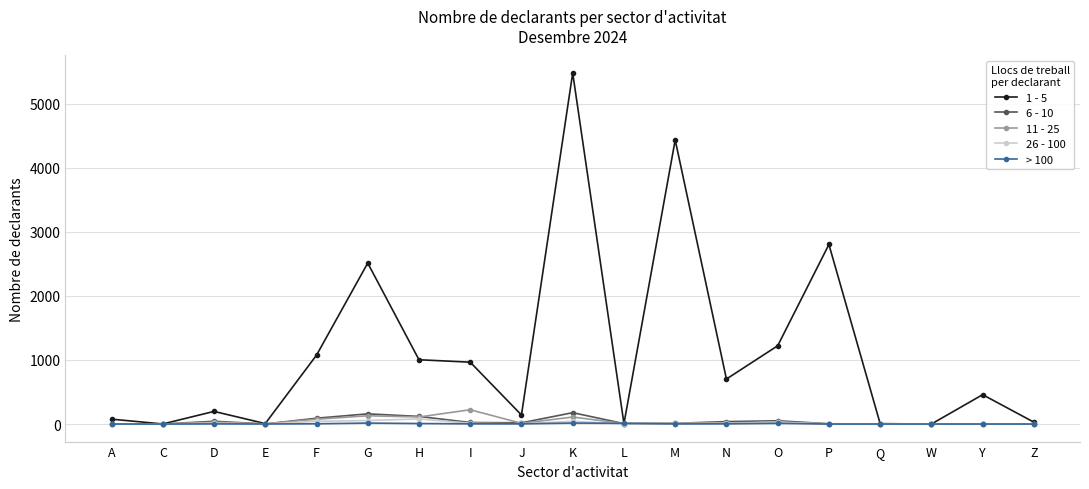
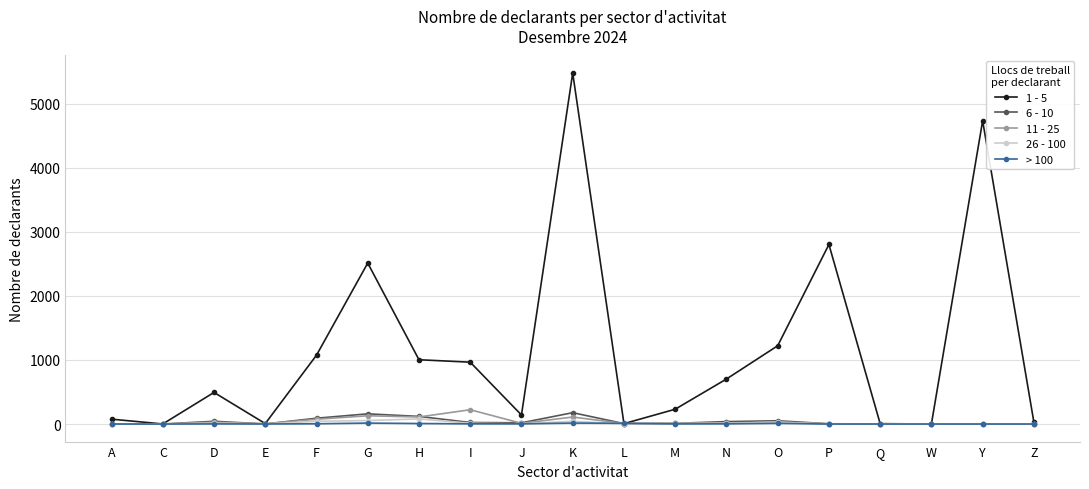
  {
    "1 - 5": {
      "A": 100,
-     "D": 200,
+     "D": 500,
      "F": 1100,
      "G": 2500,
      "H": 1000,
      "I": 1000,
      "J": 100,
      "K": 5500,
-     "M": 4400,
+     "M": 200,
      "N": 700,
      "O": 1200,
      "P": 2800,
-     "Y": 500
+     "Y": 4700
    },
    "6 - 10": {
      "K": 200
    },
    "11 - 25": {
      "I": 200,
      "K": 100
    },
    "> 100": {
      "H": 0
    }
  }
